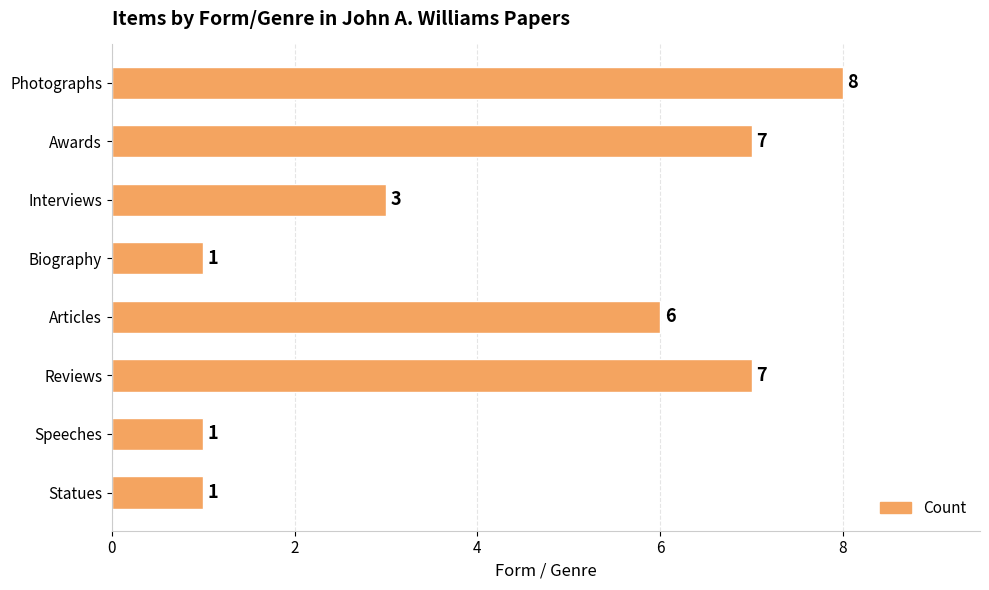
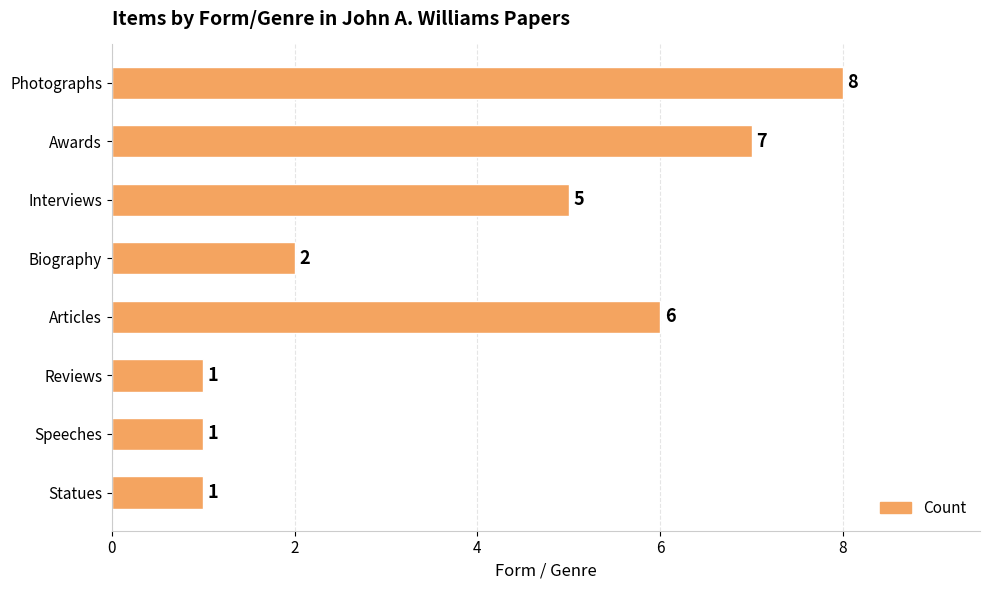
  {
    "Photographs": 8,
    "Awards": 7,
-   "Interviews": 3,
-   "Biography": 1,
+   "Interviews": 5,
+   "Biography": 2,
    "Articles": 6,
-   "Reviews": 7,
+   "Reviews": 1,
    "Speeches": 1,
    "Statues": 1
  }
